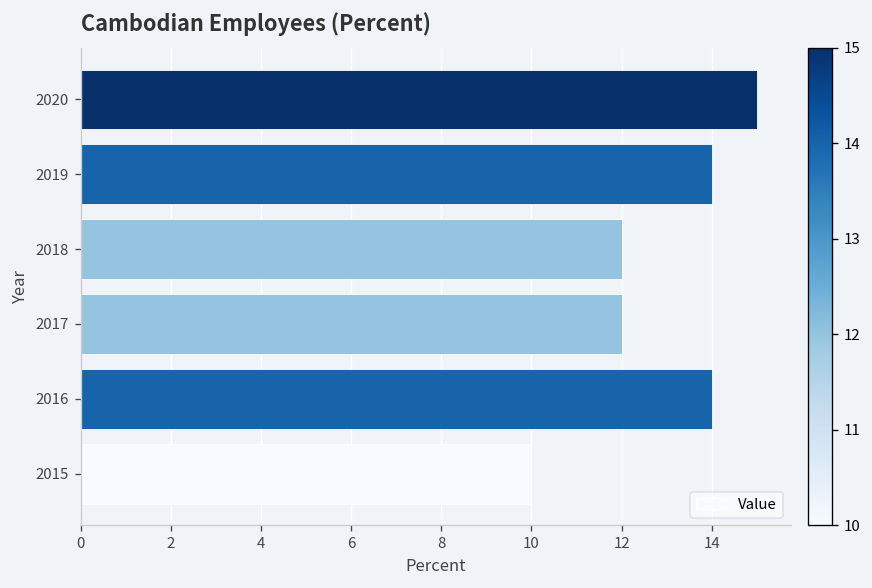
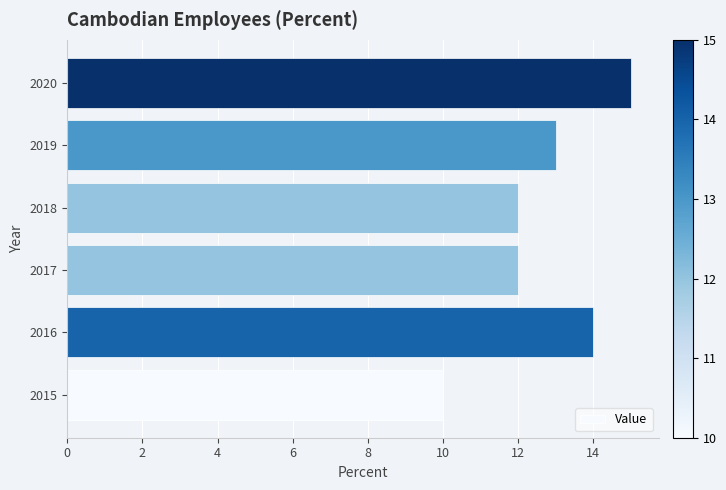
  {
    "2020": 15,
-   "2019": 14,
+   "2019": 13,
    "2018": 12,
    "2017": 12,
    "2016": 14,
    "2015": 10
  }
